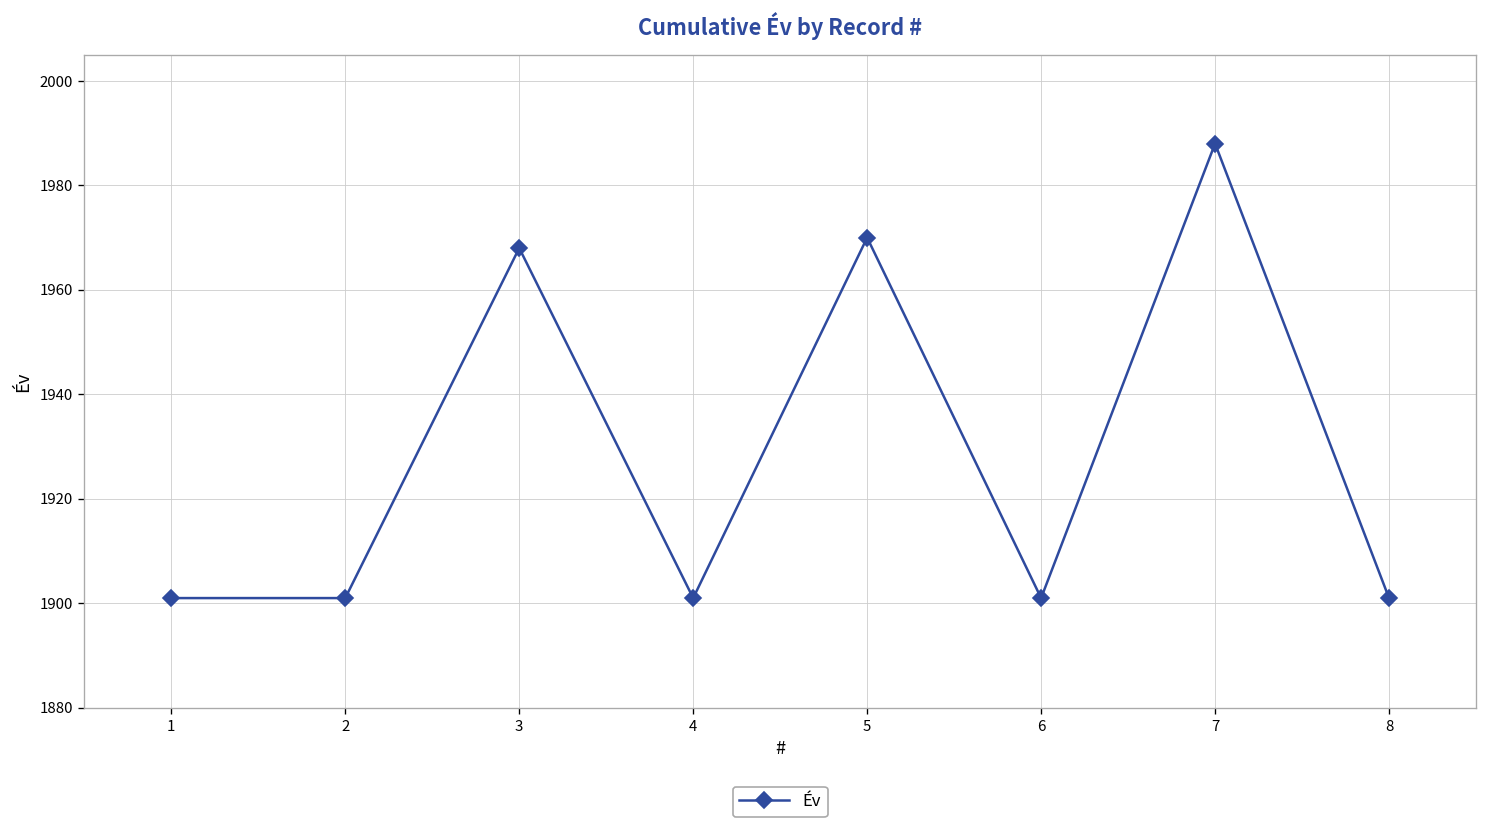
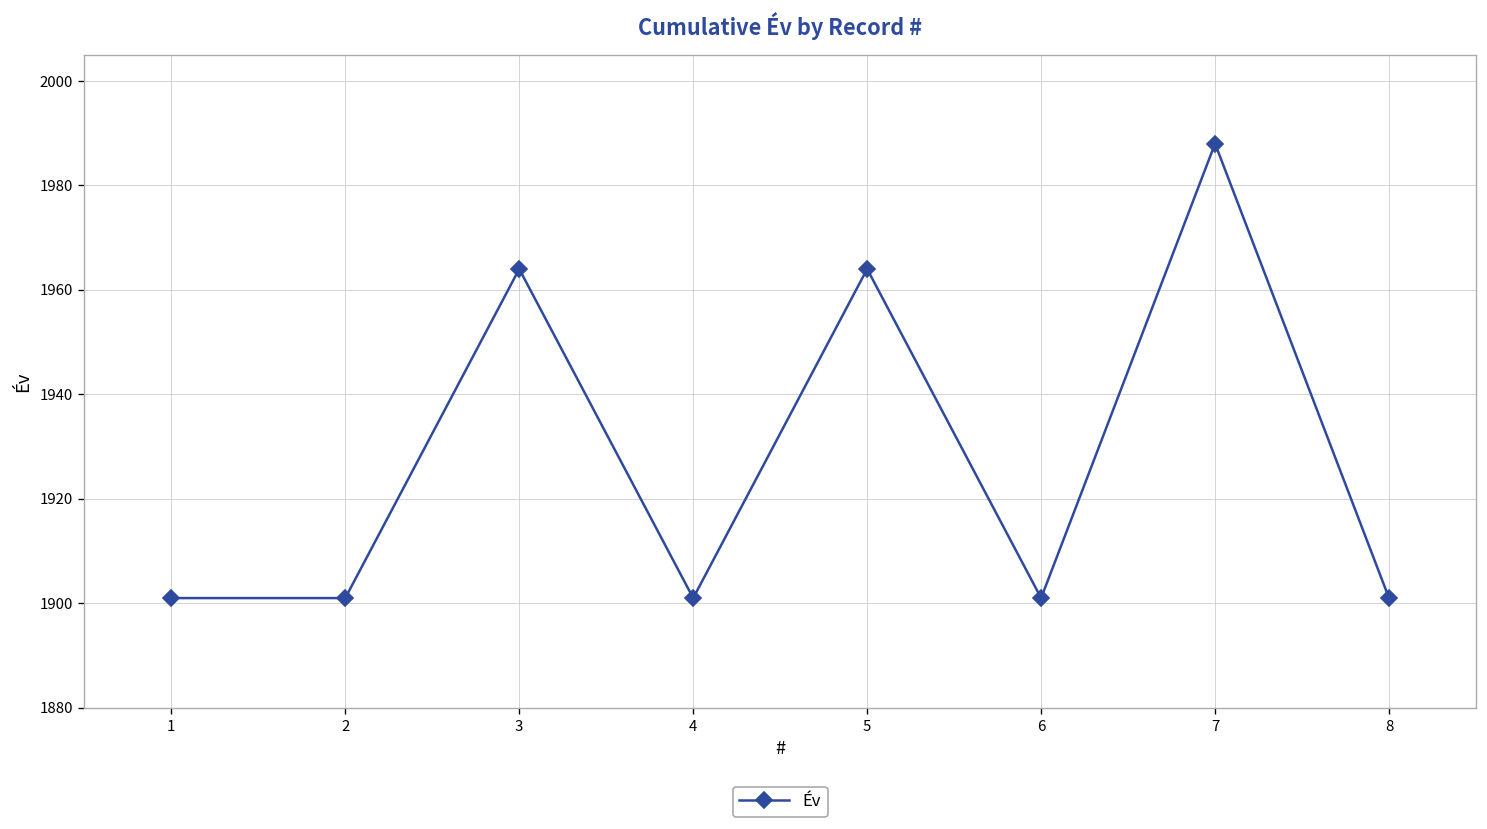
  {
    "1": 1901,
    "2": 1901,
-   "3": 1968,
+   "3": 1964,
    "4": 1901,
-   "5": 1970,
+   "5": 1964,
    "6": 1901,
    "7": 1988,
    "8": 1901
  }
